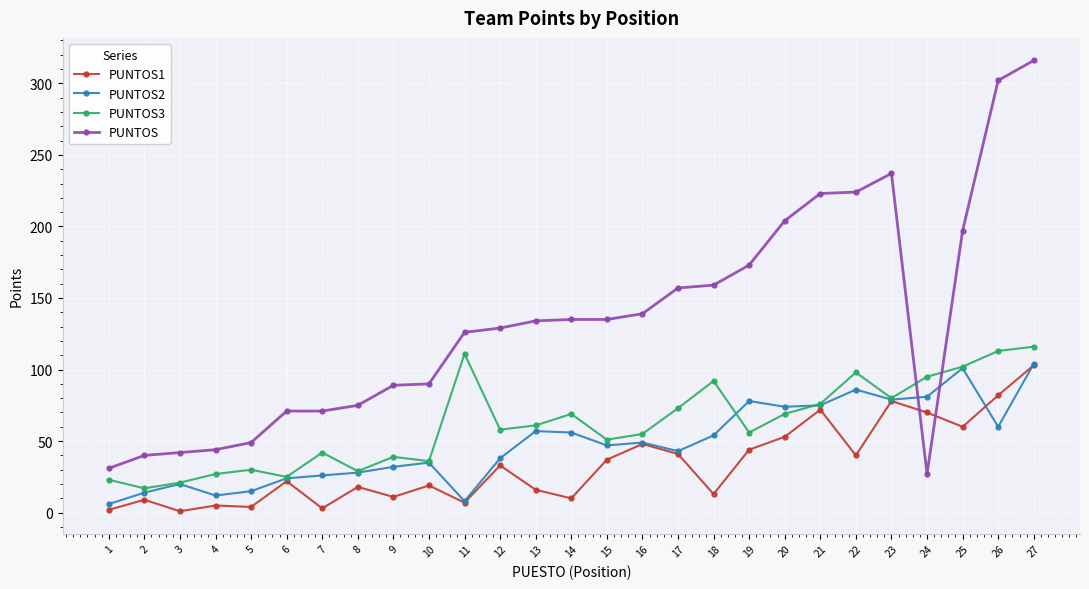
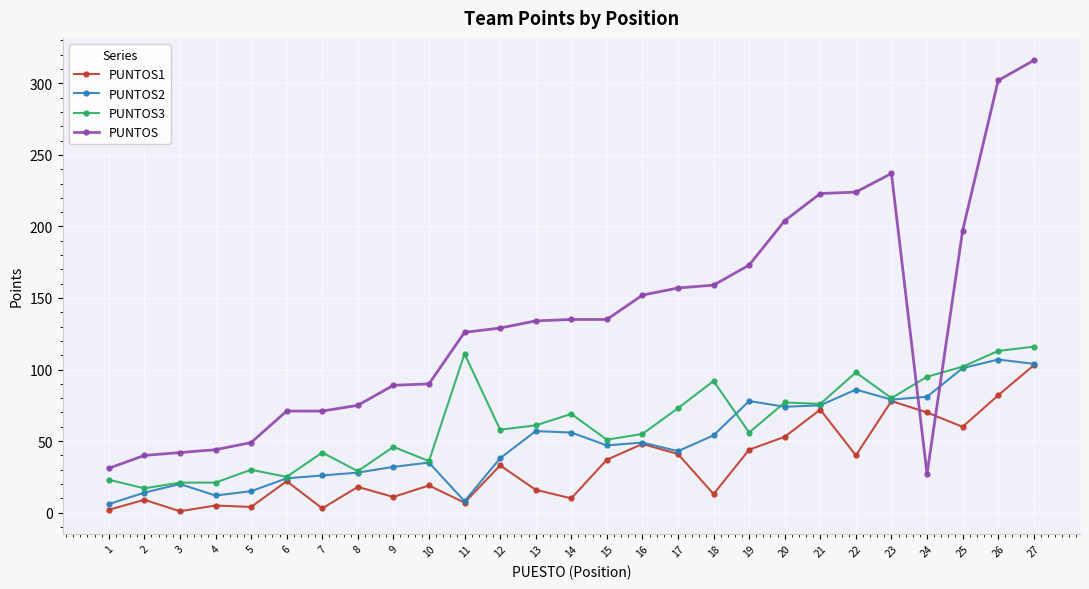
  {
    "PUNTOS1": {
      "1": 2,
      "2": 9,
      "3": 1,
      "4": 5,
      "5": 4,
      "6": 22,
      "7": 3,
      "8": 18,
      "9": 11,
      "10": 19,
      "12": 33,
      "13": 16,
      "14": 10,
      "15": 37,
      "17": 41,
      "18": 13,
      "19": 44,
      "20": 53,
      "21": 72,
      "22": 40,
      "24": 70,
      "25": 60,
      "26": 82
    },
    "PUNTOS2": {
      "1": 6,
      "2": 14,
      "4": 12,
      "5": 15,
      "7": 26,
      "9": 32,
      "12": 38,
      "13": 57,
      "14": 56,
      "15": 47,
      "17": 43,
      "18": 54,
      "19": 78,
      "20": 74,
      "22": 86,
      "24": 81,
-     "26": 60
+     "26": 107
    },
    "PUNTOS3": {
      "1": 23,
      "2": 17,
-     "4": 27,
+     "4": 21,
      "5": 30,
      "7": 42,
-     "9": 39,
+     "9": 46,
      "11": 111,
      "12": 58,
      "13": 61,
      "14": 69,
      "15": 51,
      "16": 55,
      "17": 73,
      "18": 92,
      "19": 56,
-     "20": 69,
+     "20": 77,
      "22": 98,
      "24": 95,
      "26": 113,
      "27": 116
    },
    "PUNTOS": {
      "1": 31,
      "2": 40,
      "3": 42,
      "4": 44,
      "5": 49,
      "6": 71,
      "7": 71,
      "8": 75,
      "9": 89,
      "10": 90,
      "11": 126,
      "12": 129,
      "13": 134,
      "14": 135,
      "15": 135,
-     "16": 139,
+     "16": 152,
      "17": 157,
      "18": 159,
      "19": 173,
      "20": 204,
      "21": 223,
      "22": 224,
      "23": 237,
      "24": 27,
      "25": 197,
      "26": 302,
      "27": 316
    }
  }
